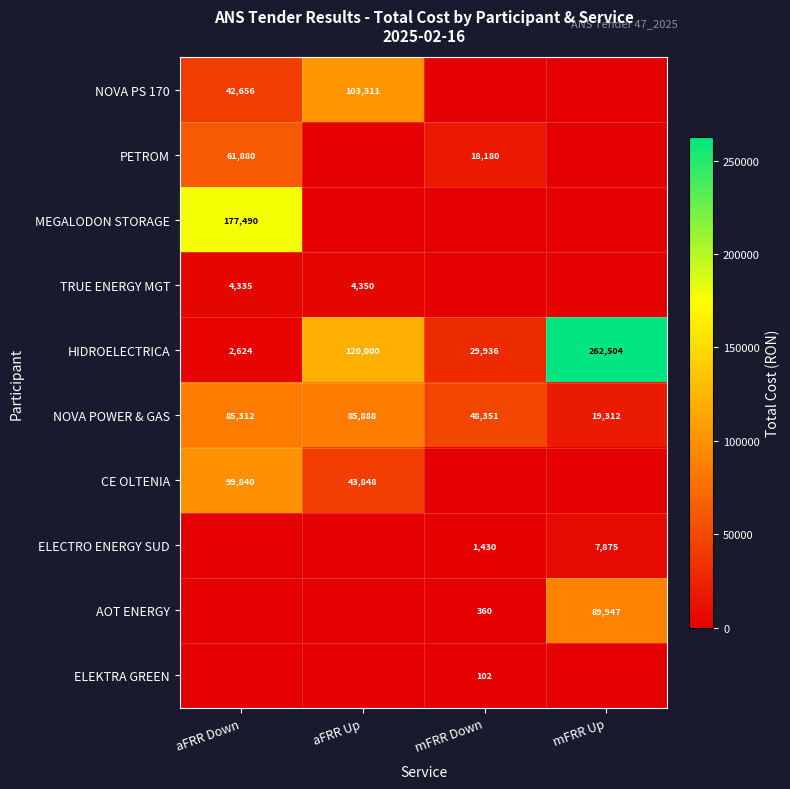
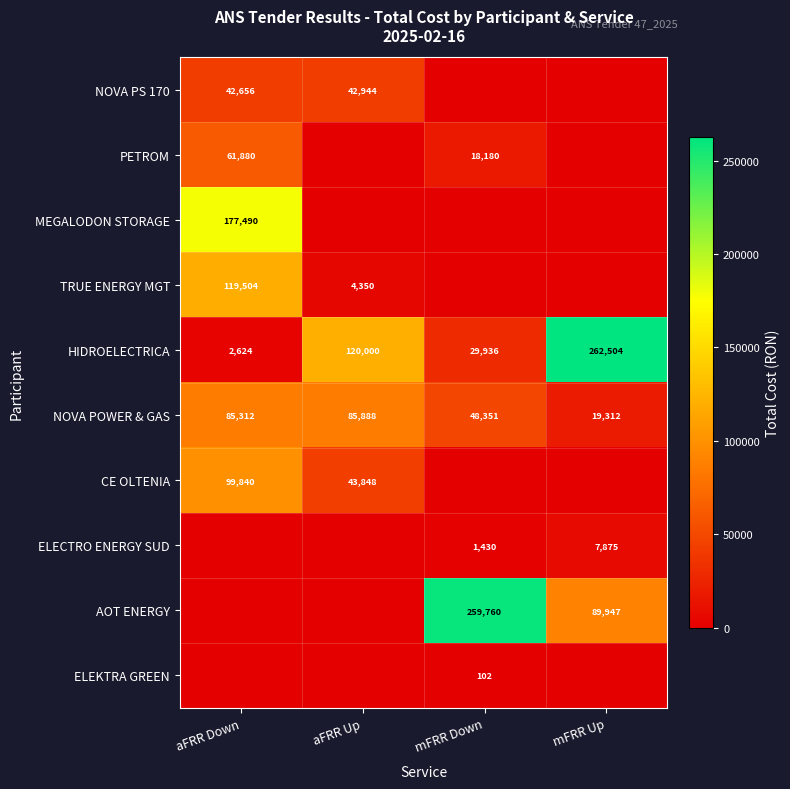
  {
    "NOVA PS 170": {
      "aFRR Down": "42,656",
-     "aFRR Up": "103,311"
+     "aFRR Up": "42,944"
    },
    "PETROM": {
      "aFRR Down": "61,880",
      "mFRR Down": "18,180"
    },
    "MEGALODON STORAGE": {
      "aFRR Down": "177,490"
    },
    "TRUE ENERGY MGT": {
-     "aFRR Down": "4,335",
+     "aFRR Down": "119,504",
      "aFRR Up": "4,350"
    },
    "HIDROELECTRICA": {
      "aFRR Down": "2,624",
      "aFRR Up": "120,000",
      "mFRR Down": "29,936",
      "mFRR Up": "262,504"
    },
    "NOVA POWER & GAS": {
      "aFRR Down": "85,312",
      "aFRR Up": "85,888",
      "mFRR Down": "48,351",
      "mFRR Up": "19,312"
    },
    "CE OLTENIA": {
      "aFRR Down": "99,840",
      "aFRR Up": "43,848"
    },
    "ELECTRO ENERGY SUD": {
      "mFRR Down": "1,430",
      "mFRR Up": "7,875"
    },
    "AOT ENERGY": {
-     "mFRR Down": "360",
+     "mFRR Down": "259,760",
      "mFRR Up": "89,947"
    },
    "ELEKTRA GREEN": {
      "mFRR Down": "102"
    }
  }
